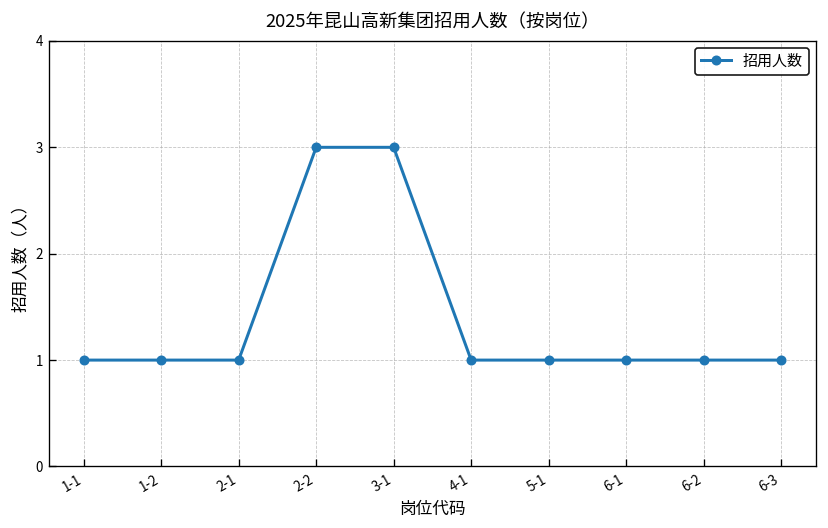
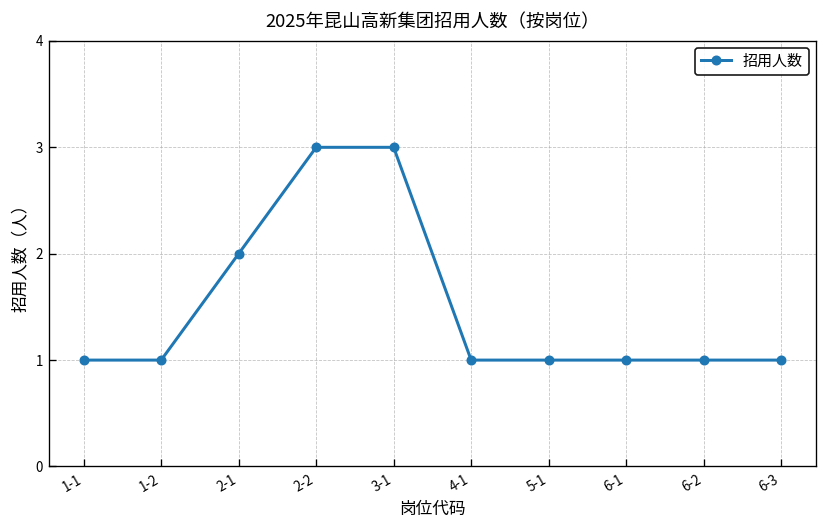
  {
    "1-1": 1,
    "1-2": 1,
-   "2-1": 1,
+   "2-1": 2,
    "2-2": 3,
    "3-1": 3,
    "4-1": 1,
    "5-1": 1,
    "6-1": 1,
    "6-2": 1,
    "6-3": 1
  }
